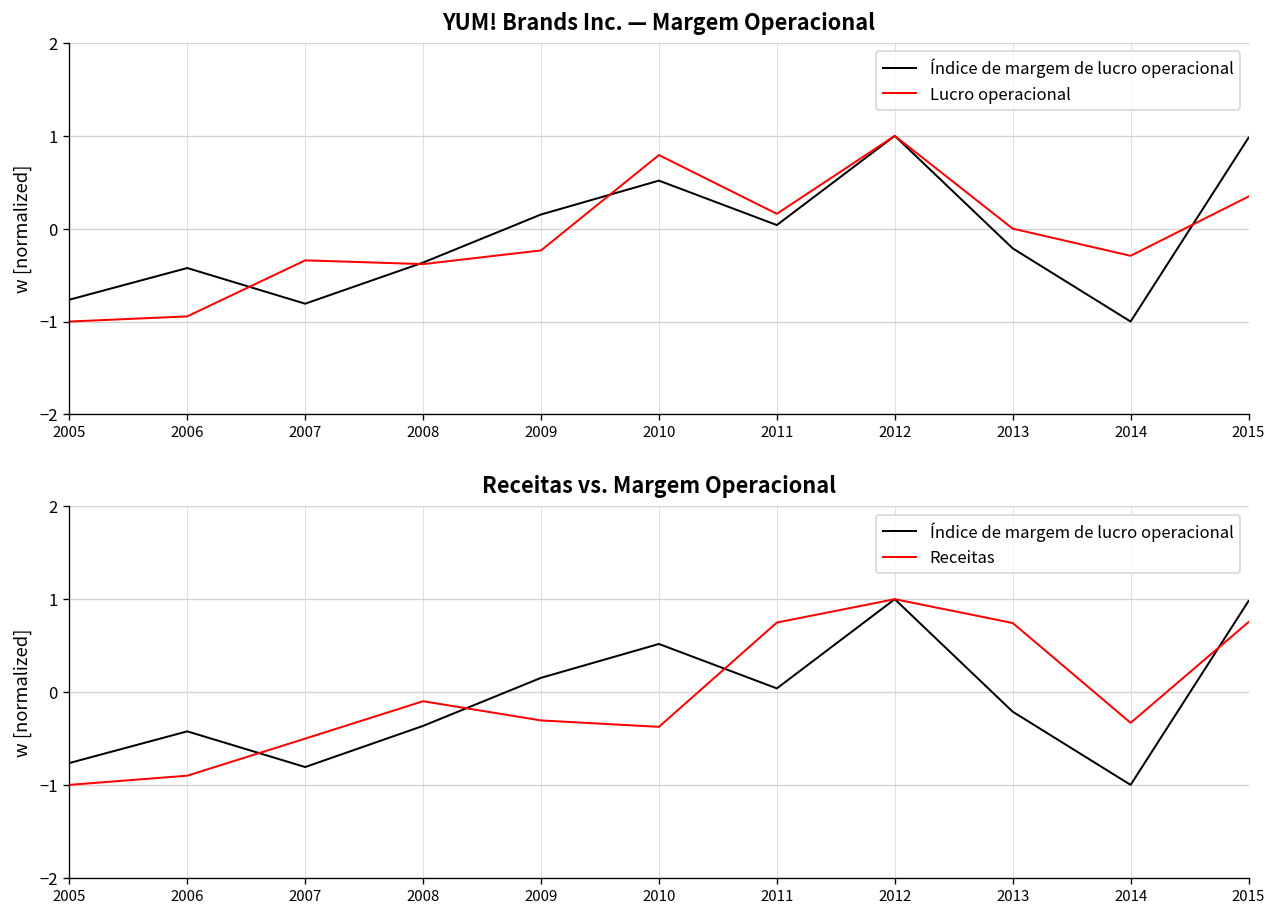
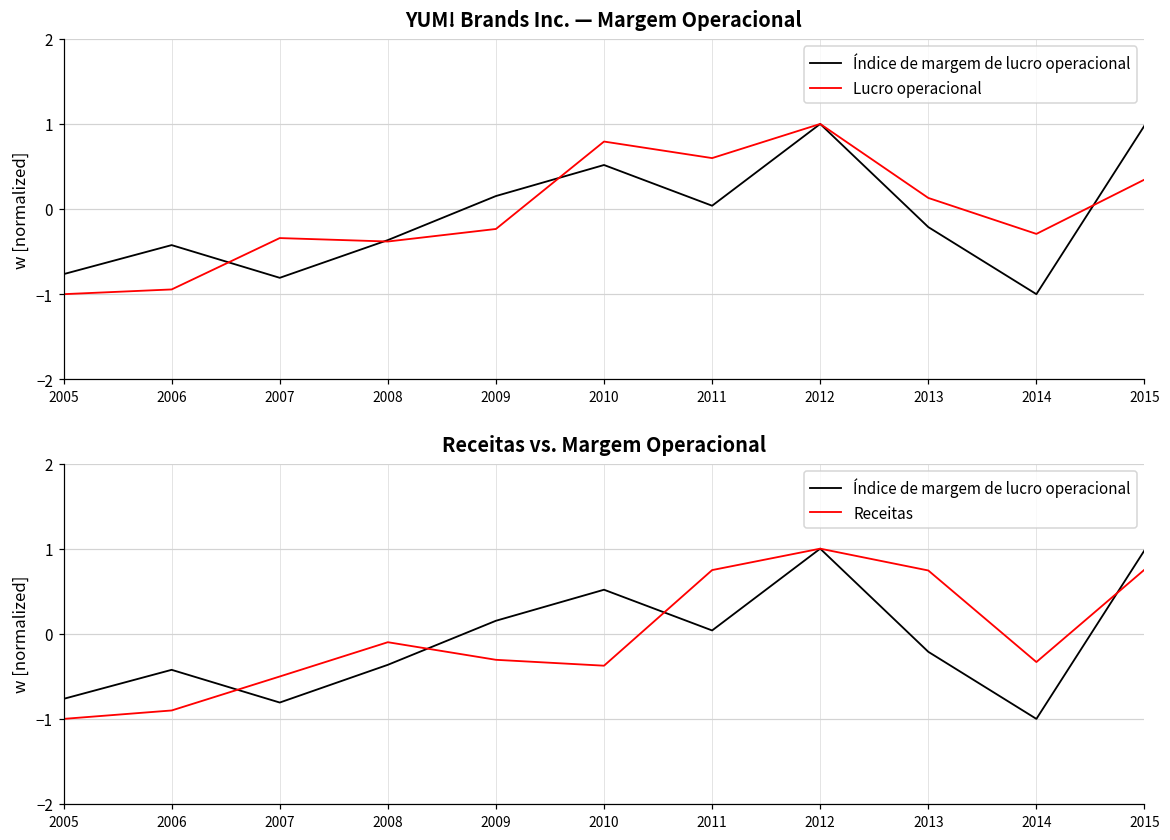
  {
    "YUM! Brands Inc. — Margem Operacional": {
      "Índice de margem de lucro operacional": {
        "2005": -0.8,
        "2006": -0.4,
        "2007": -0.8,
        "2009": 0.2,
        "2010": 0.5,
        "2011": 0.0,
        "2013": -0.2,
        "2014": -1.0,
        "2015": 1.0
      },
      "Lucro operacional": {
        "2005": -1.0,
        "2006": -0.9,
        "2007": -0.3,
        "2009": -0.2,
        "2010": 0.8,
-       "2011": 0.2,
-       "2013": 0.0,
+       "2011": 0.6,
+       "2013": 0.1,
        "2014": -0.3,
        "2015": 0.3
      }
    },
    "Receitas vs. Margem Operacional": {
      "Índice de margem de lucro operacional": {
        "2005": -0.8,
        "2006": -0.4,
        "2007": -0.8,
        "2008": -0.4,
        "2009": 0.2,
        "2010": 0.5,
        "2011": 0.0,
        "2013": -0.2,
        "2014": -1.0,
        "2015": 1.0
      },
      "Receitas": {
        "2005": -1.0,
        "2006": -0.9,
        "2007": -0.5,
        "2008": -0.1,
        "2009": -0.3,
        "2010": -0.4,
        "2011": 0.7,
        "2013": 0.7,
        "2014": -0.3,
        "2015": 0.8
      }
    }
  }
